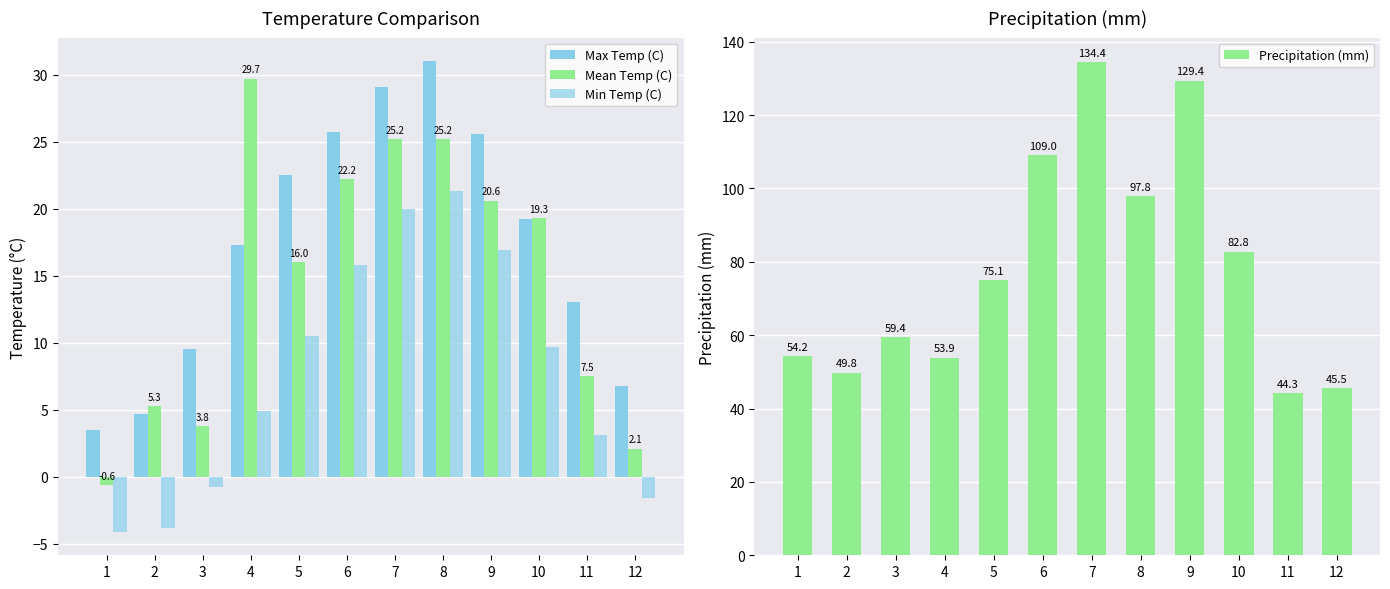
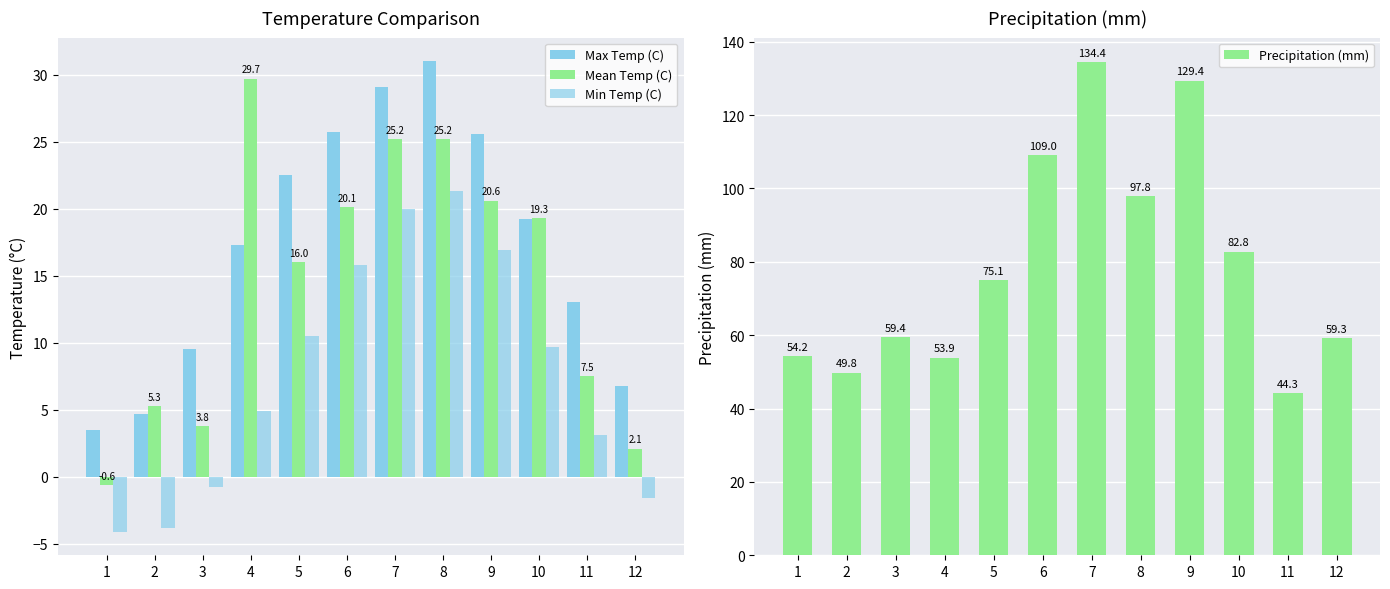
  {
    "Temperature Comparison": {
      "Mean Temp (C)": {
        "1": -0.6,
        "2": 5.3,
        "3": 3.8,
        "4": 29.7,
        "5": 16.0,
-       "6": 22.2,
+       "6": 20.1,
        "7": 25.2,
        "8": 25.2,
        "9": 20.6,
        "10": 19.3,
        "11": 7.5,
        "12": 2.1
      }
    },
    "Precipitation (mm)": {
      "1": 54.2,
      "2": 49.8,
      "3": 59.4,
      "4": 53.9,
      "5": 75.1,
      "6": 109.0,
      "7": 134.4,
      "8": 97.8,
      "9": 129.4,
      "10": 82.8,
      "11": 44.3,
-     "12": 45.5
+     "12": 59.3
    }
  }
